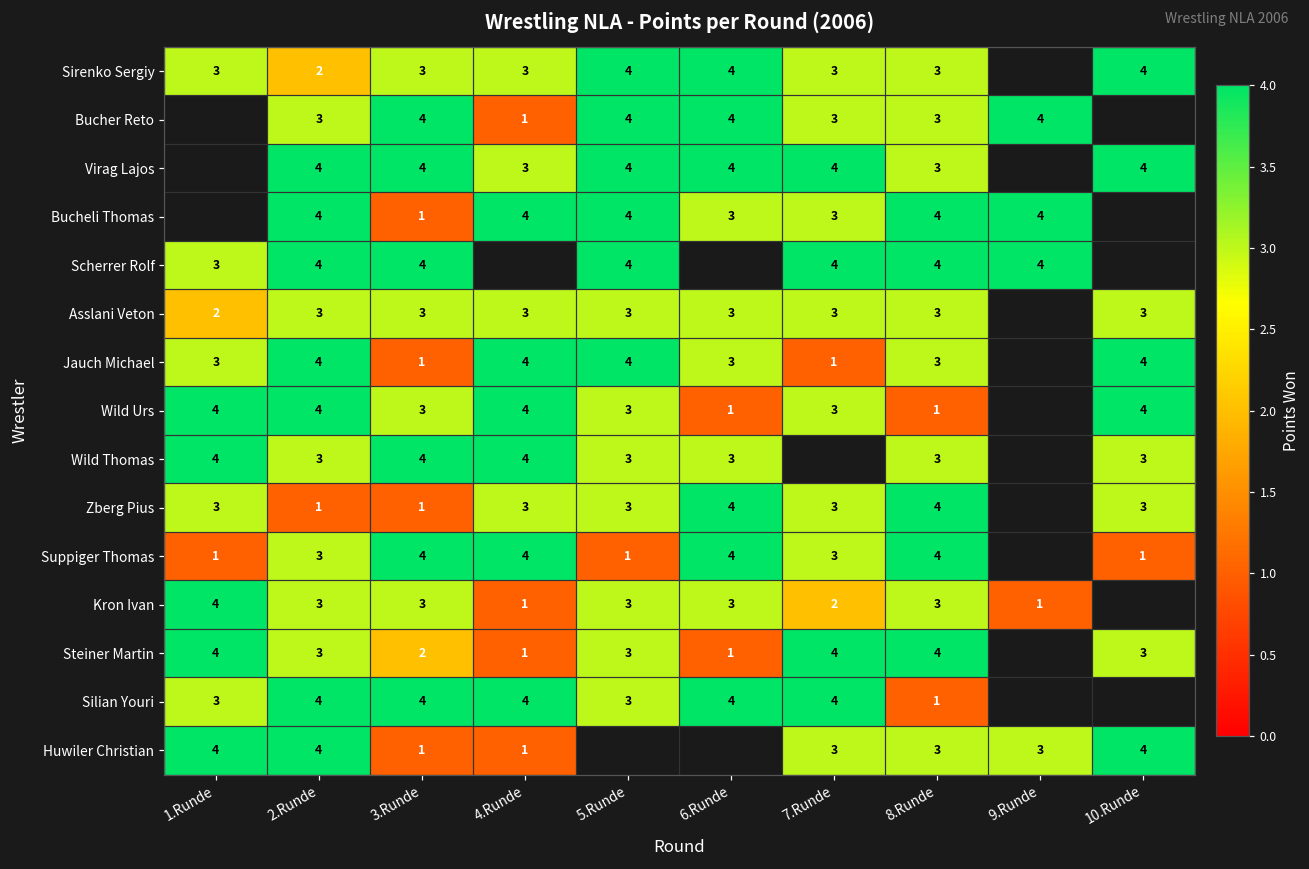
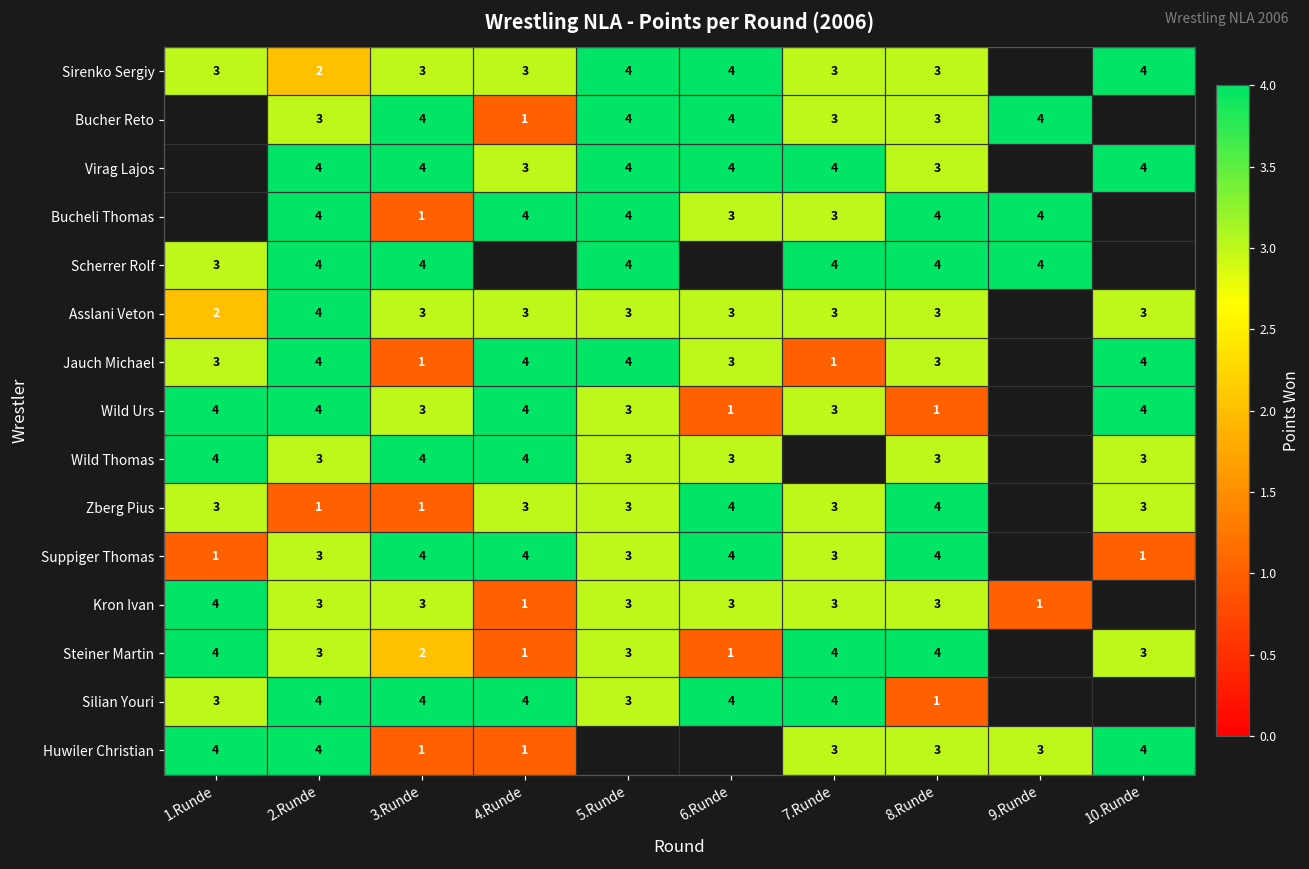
  {
    "Sirenko Sergiy": {
      "1.Runde": 3,
      "2.Runde": 2,
      "3.Runde": 3,
      "4.Runde": 3,
      "5.Runde": 4,
      "6.Runde": 4,
      "7.Runde": 3,
      "8.Runde": 3,
      "10.Runde": 4
    },
    "Bucher Reto": {
      "2.Runde": 3,
      "3.Runde": 4,
      "4.Runde": 1,
      "5.Runde": 4,
      "6.Runde": 4,
      "7.Runde": 3,
      "8.Runde": 3,
      "9.Runde": 4
    },
    "Virag Lajos": {
      "2.Runde": 4,
      "3.Runde": 4,
      "4.Runde": 3,
      "5.Runde": 4,
      "6.Runde": 4,
      "7.Runde": 4,
      "8.Runde": 3,
      "10.Runde": 4
    },
    "Bucheli Thomas": {
      "2.Runde": 4,
      "3.Runde": 1,
      "4.Runde": 4,
      "5.Runde": 4,
      "6.Runde": 3,
      "7.Runde": 3,
      "8.Runde": 4,
      "9.Runde": 4
    },
    "Scherrer Rolf": {
      "1.Runde": 3,
      "2.Runde": 4,
      "3.Runde": 4,
      "5.Runde": 4,
      "7.Runde": 4,
      "8.Runde": 4,
      "9.Runde": 4
    },
    "Asslani Veton": {
      "1.Runde": 2,
-     "2.Runde": 3,
+     "2.Runde": 4,
      "3.Runde": 3,
      "4.Runde": 3,
      "5.Runde": 3,
      "6.Runde": 3,
      "7.Runde": 3,
      "8.Runde": 3,
      "10.Runde": 3
    },
    "Jauch Michael": {
      "1.Runde": 3,
      "2.Runde": 4,
      "3.Runde": 1,
      "4.Runde": 4,
      "5.Runde": 4,
      "6.Runde": 3,
      "7.Runde": 1,
      "8.Runde": 3,
      "10.Runde": 4
    },
    "Wild Urs": {
      "1.Runde": 4,
      "2.Runde": 4,
      "3.Runde": 3,
      "4.Runde": 4,
      "5.Runde": 3,
      "6.Runde": 1,
      "7.Runde": 3,
      "8.Runde": 1,
      "10.Runde": 4
    },
    "Wild Thomas": {
      "1.Runde": 4,
      "2.Runde": 3,
      "3.Runde": 4,
      "4.Runde": 4,
      "5.Runde": 3,
      "6.Runde": 3,
      "8.Runde": 3,
      "10.Runde": 3
    },
    "Zberg Pius": {
      "1.Runde": 3,
      "2.Runde": 1,
      "3.Runde": 1,
      "4.Runde": 3,
      "5.Runde": 3,
      "6.Runde": 4,
      "7.Runde": 3,
      "8.Runde": 4,
      "10.Runde": 3
    },
    "Suppiger Thomas": {
      "1.Runde": 1,
      "2.Runde": 3,
      "3.Runde": 4,
      "4.Runde": 4,
-     "5.Runde": 1,
+     "5.Runde": 3,
      "6.Runde": 4,
      "7.Runde": 3,
      "8.Runde": 4,
      "10.Runde": 1
    },
    "Kron Ivan": {
      "1.Runde": 4,
      "2.Runde": 3,
      "3.Runde": 3,
      "4.Runde": 1,
      "5.Runde": 3,
      "6.Runde": 3,
-     "7.Runde": 2,
+     "7.Runde": 3,
      "8.Runde": 3,
      "9.Runde": 1
    },
    "Steiner Martin": {
      "1.Runde": 4,
      "2.Runde": 3,
      "3.Runde": 2,
      "4.Runde": 1,
      "5.Runde": 3,
      "6.Runde": 1,
      "7.Runde": 4,
      "8.Runde": 4,
      "10.Runde": 3
    },
    "Silian Youri": {
      "1.Runde": 3,
      "2.Runde": 4,
      "3.Runde": 4,
      "4.Runde": 4,
      "5.Runde": 3,
      "6.Runde": 4,
      "7.Runde": 4,
      "8.Runde": 1
    },
    "Huwiler Christian": {
      "1.Runde": 4,
      "2.Runde": 4,
      "3.Runde": 1,
      "4.Runde": 1,
      "7.Runde": 3,
      "8.Runde": 3,
      "9.Runde": 3,
      "10.Runde": 4
    }
  }
